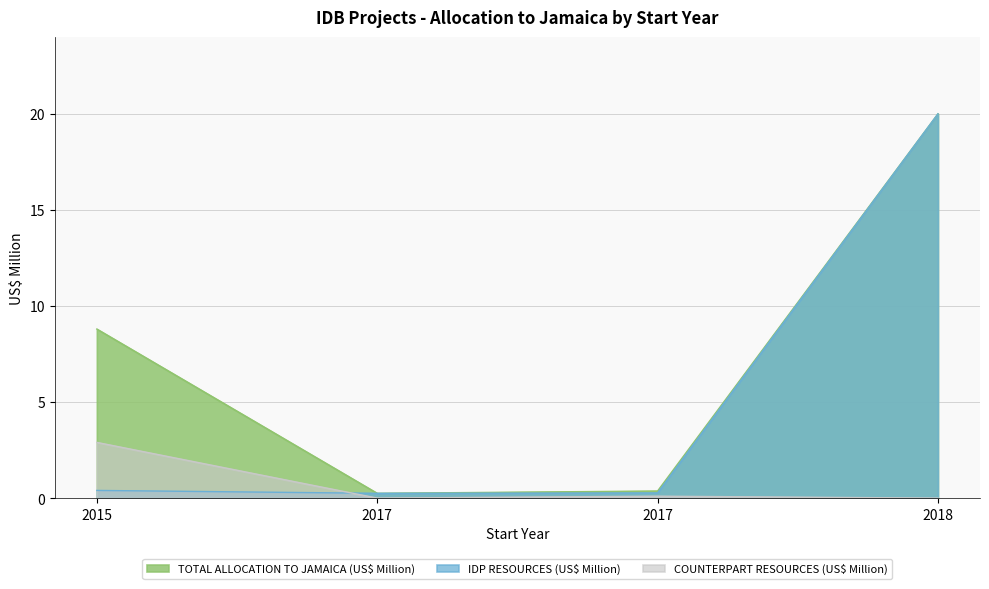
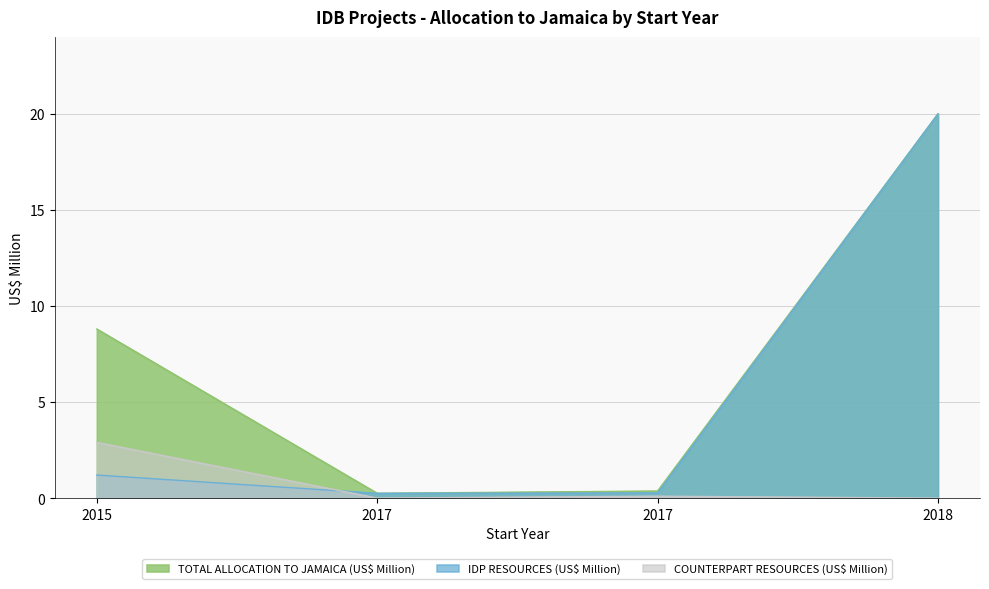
  {
    "TOTAL ALLOCATION TO JAMAICA (US$ Million)": {
      "2015": 8.8
    },
    "IDP RESOURCES (US$ Million)": {
-     "2015": 0.4
+     "2015": 1.2
    },
    "COUNTERPART RESOURCES (US$ Million)": {
      "2015": 2.9,
      "2018": 0.0
    }
  }
